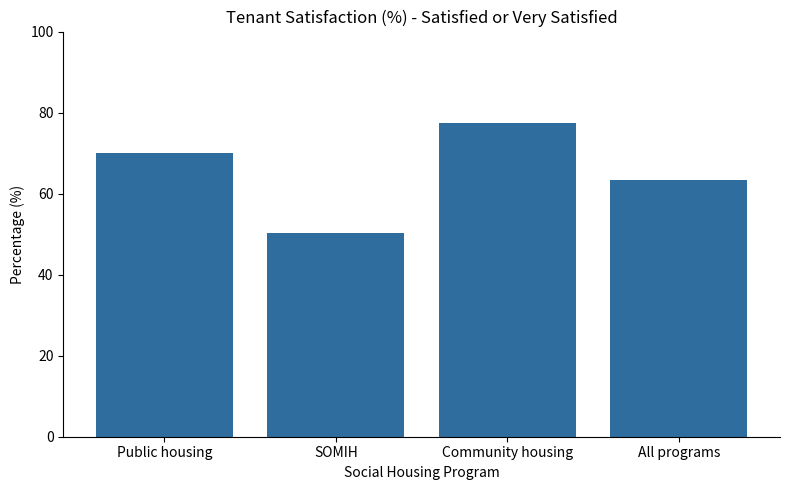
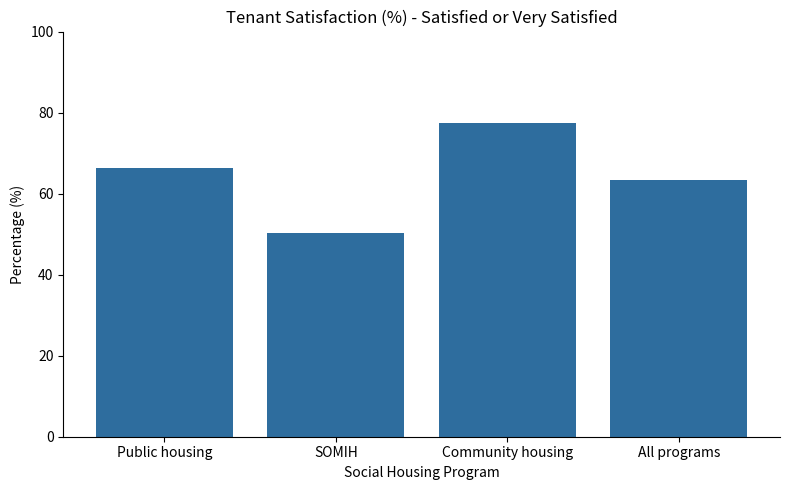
  {
-   "Public housing": 70,
+   "Public housing": 66,
    "SOMIH": 50,
    "Community housing": 78,
    "All programs": 63
  }
